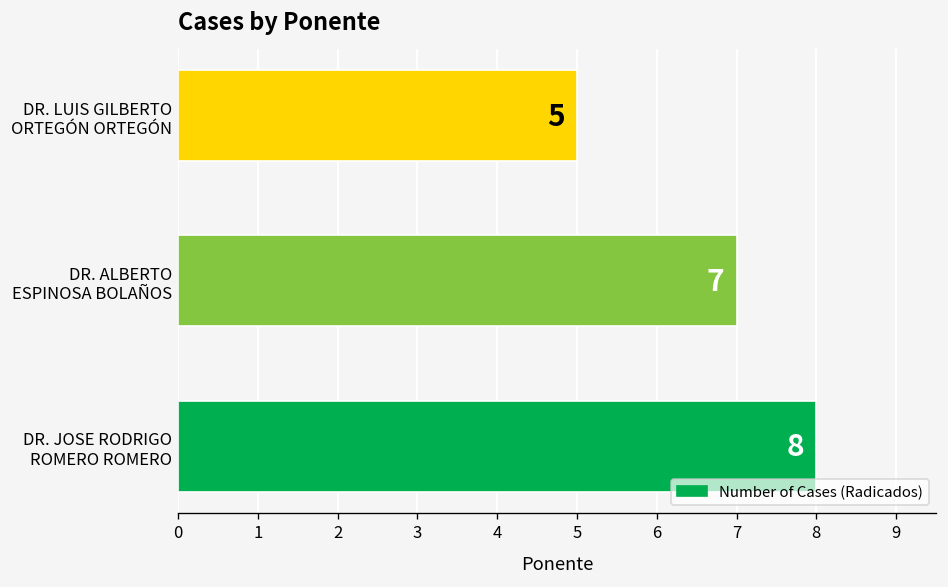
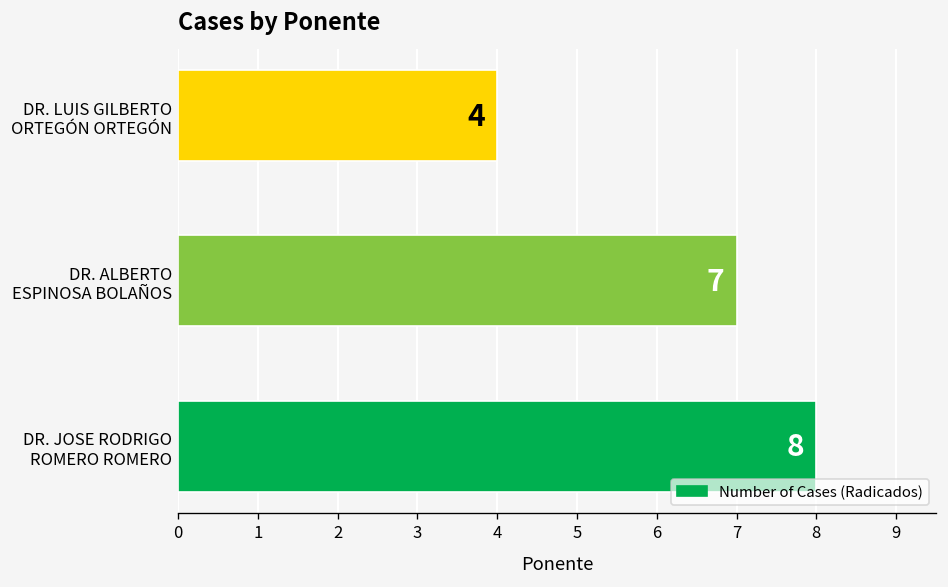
  {
-   "DR. LUIS GILBERTO ORTEGÓN ORTEGÓN": 5,
+   "DR. LUIS GILBERTO ORTEGÓN ORTEGÓN": 4,
    "DR. ALBERTO ESPINOSA BOLAÑOS": 7,
    "DR. JOSE RODRIGO ROMERO ROMERO": 8
  }
